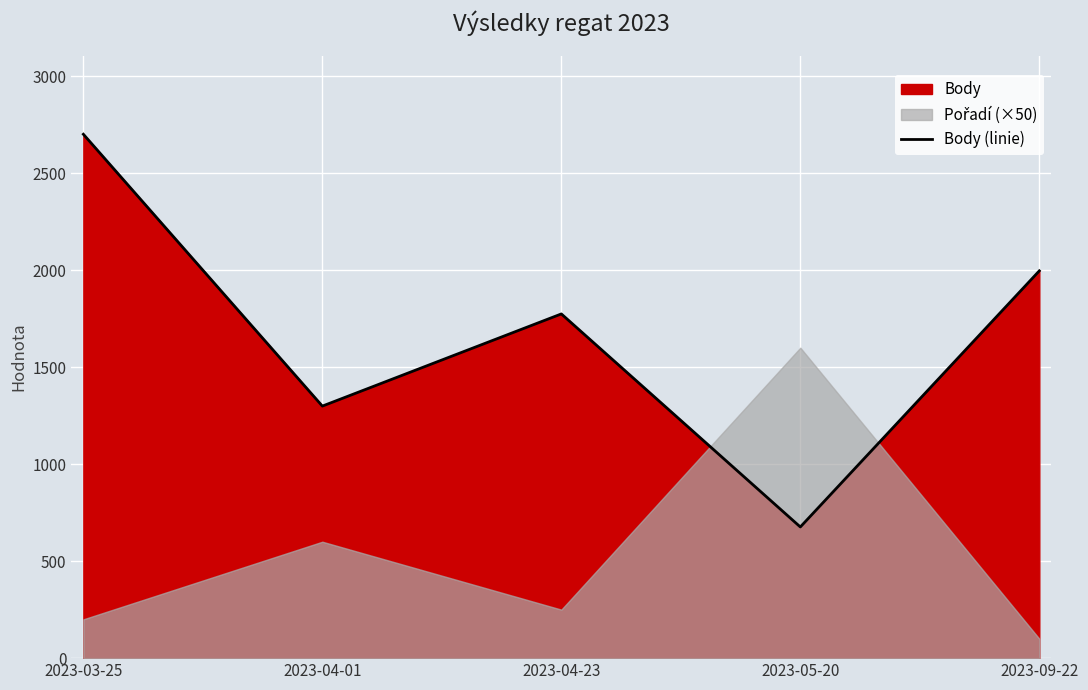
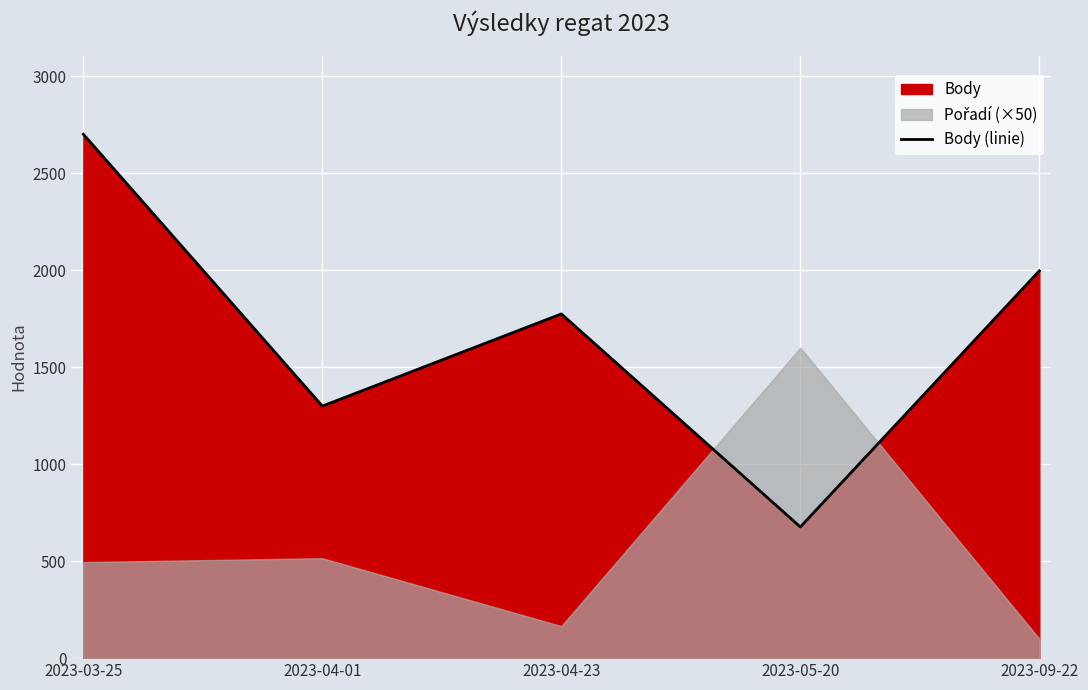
  {
    "Body": {
      "2023-03-25": 2700,
      "2023-04-01": 1300,
      "2023-04-23": 1770,
      "2023-05-20": 680,
      "2023-09-22": 2000
    },
    "Pořadí (×50)": {
-     "2023-03-25": 200,
-     "2023-04-01": 600,
-     "2023-04-23": 250,
+     "2023-03-25": 500,
+     "2023-04-01": 520,
+     "2023-04-23": 170,
      "2023-05-20": 1600,
      "2023-09-22": 100
    }
  }
